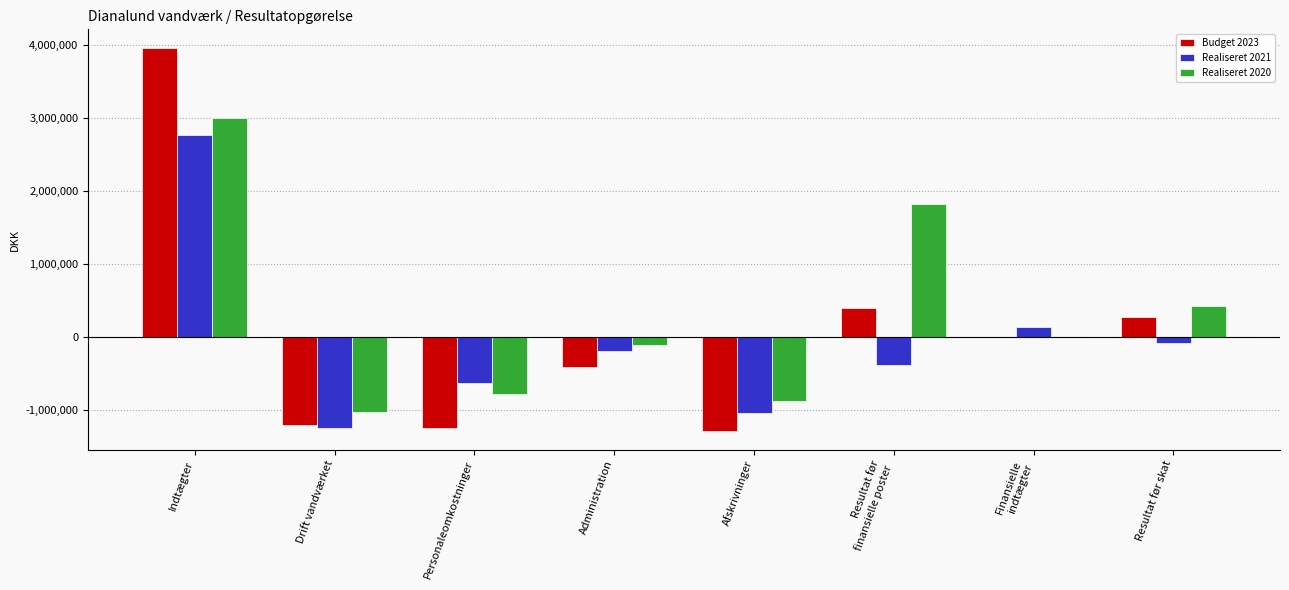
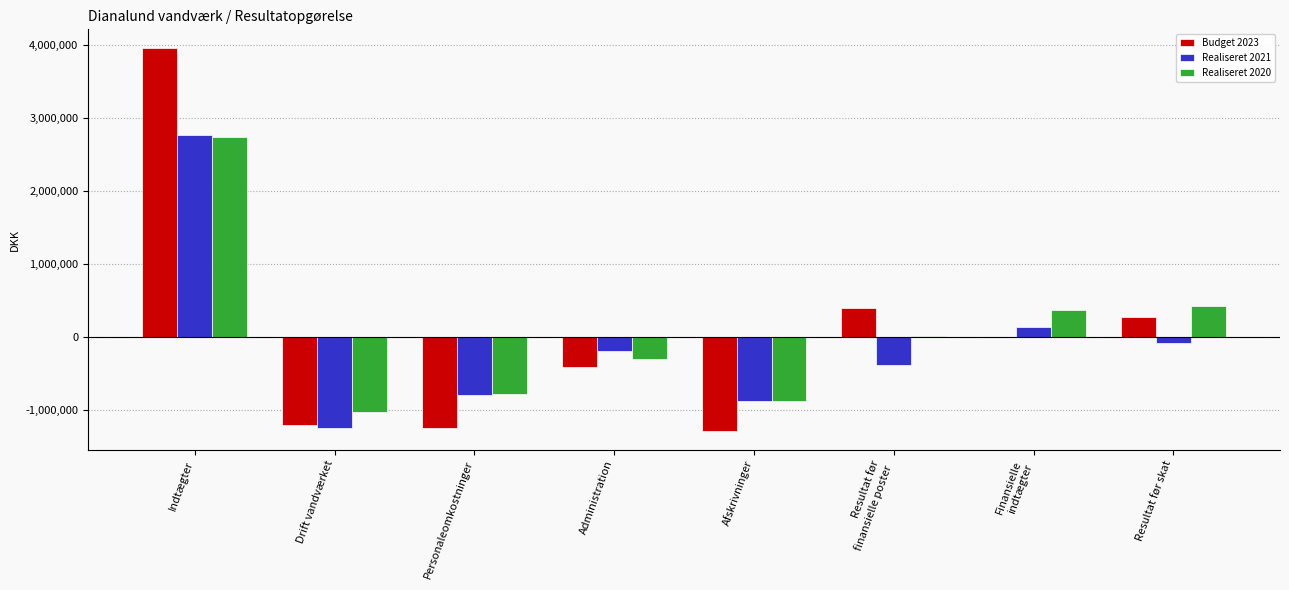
  {
    "Budget 2023": {
      "Indtægter": "3,900,000",
      "Drift vandværket": "-1,200,000",
      "Personaleomkostninger": "-1,200,000",
      "Administration": "-400,000",
      "Afskrivninger": "-1,300,000",
      "Resultat før finansielle poster": "400,000",
      "Resultat før skat": "300,000"
    },
    "Realiseret 2021": {
      "Indtægter": "2,800,000",
      "Drift vandværket": "-1,200,000",
-     "Personaleomkostninger": "-600,000",
+     "Personaleomkostninger": "-800,000",
      "Administration": "-200,000",
-     "Afskrivninger": "-1,000,000",
+     "Afskrivninger": "-900,000",
      "Resultat før finansielle poster": "-400,000",
      "Finansielle indtægter": "100,000",
      "Resultat før skat": "-100,000"
    },
    "Realiseret 2020": {
-     "Indtægter": "3,000,000",
+     "Indtægter": "2,700,000",
      "Drift vandværket": "-1,000,000",
      "Personaleomkostninger": "-800,000",
-     "Administration": "-100,000",
+     "Administration": "-300,000",
      "Afskrivninger": "-900,000",
-     "Resultat før finansielle poster": "1,800,000",
-     "Finansielle indtægter": "0",
+     "Resultat før finansielle poster": "0",
+     "Finansielle indtægter": "400,000",
      "Resultat før skat": "400,000"
    }
  }
